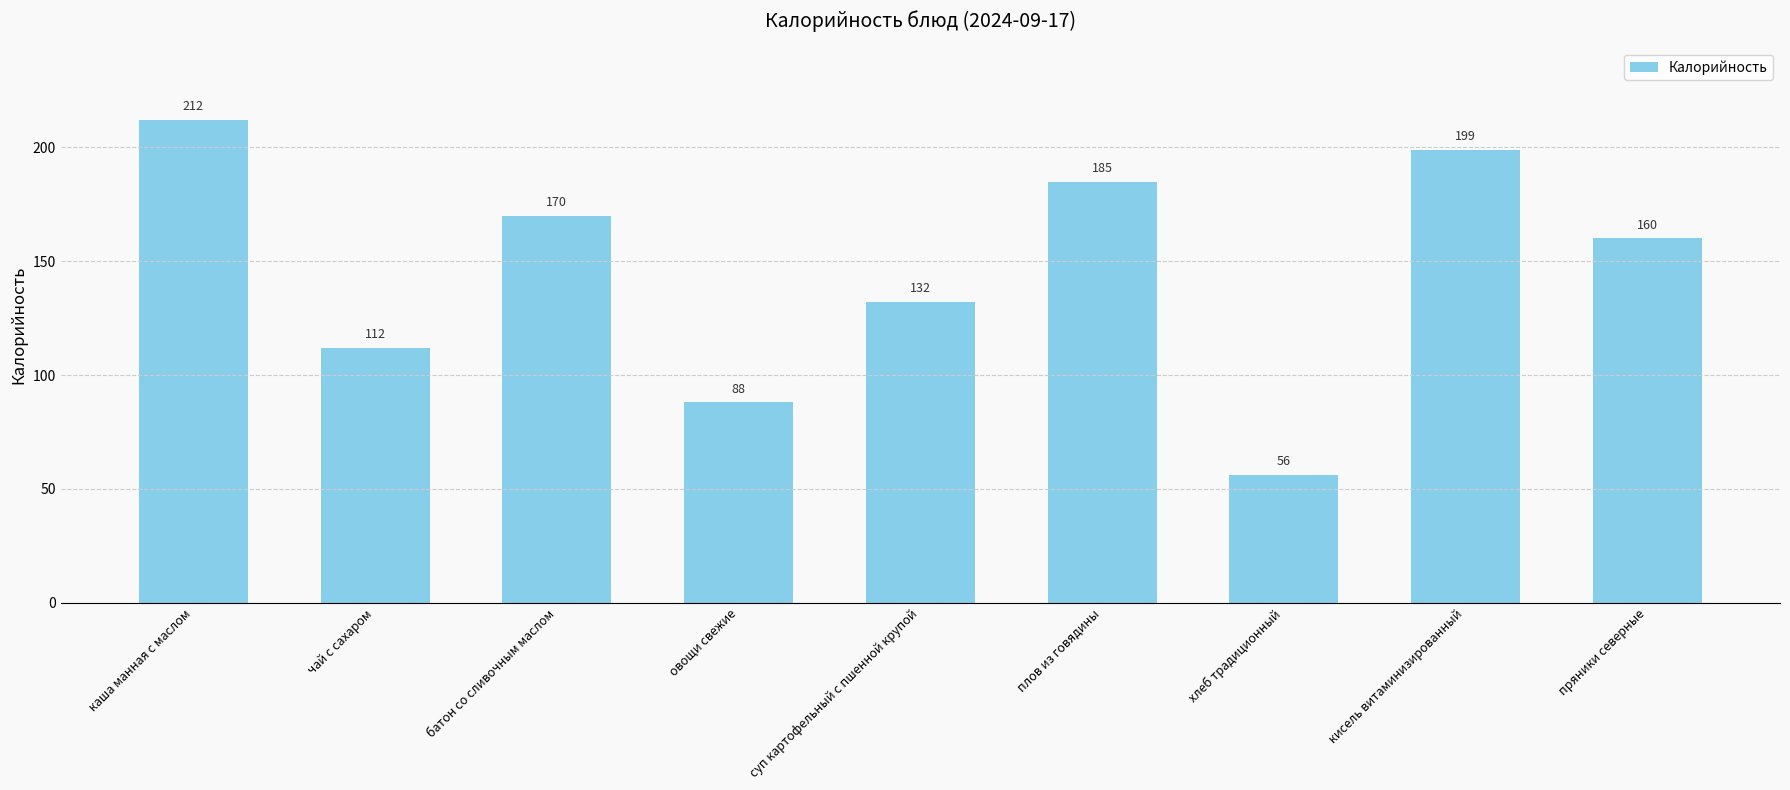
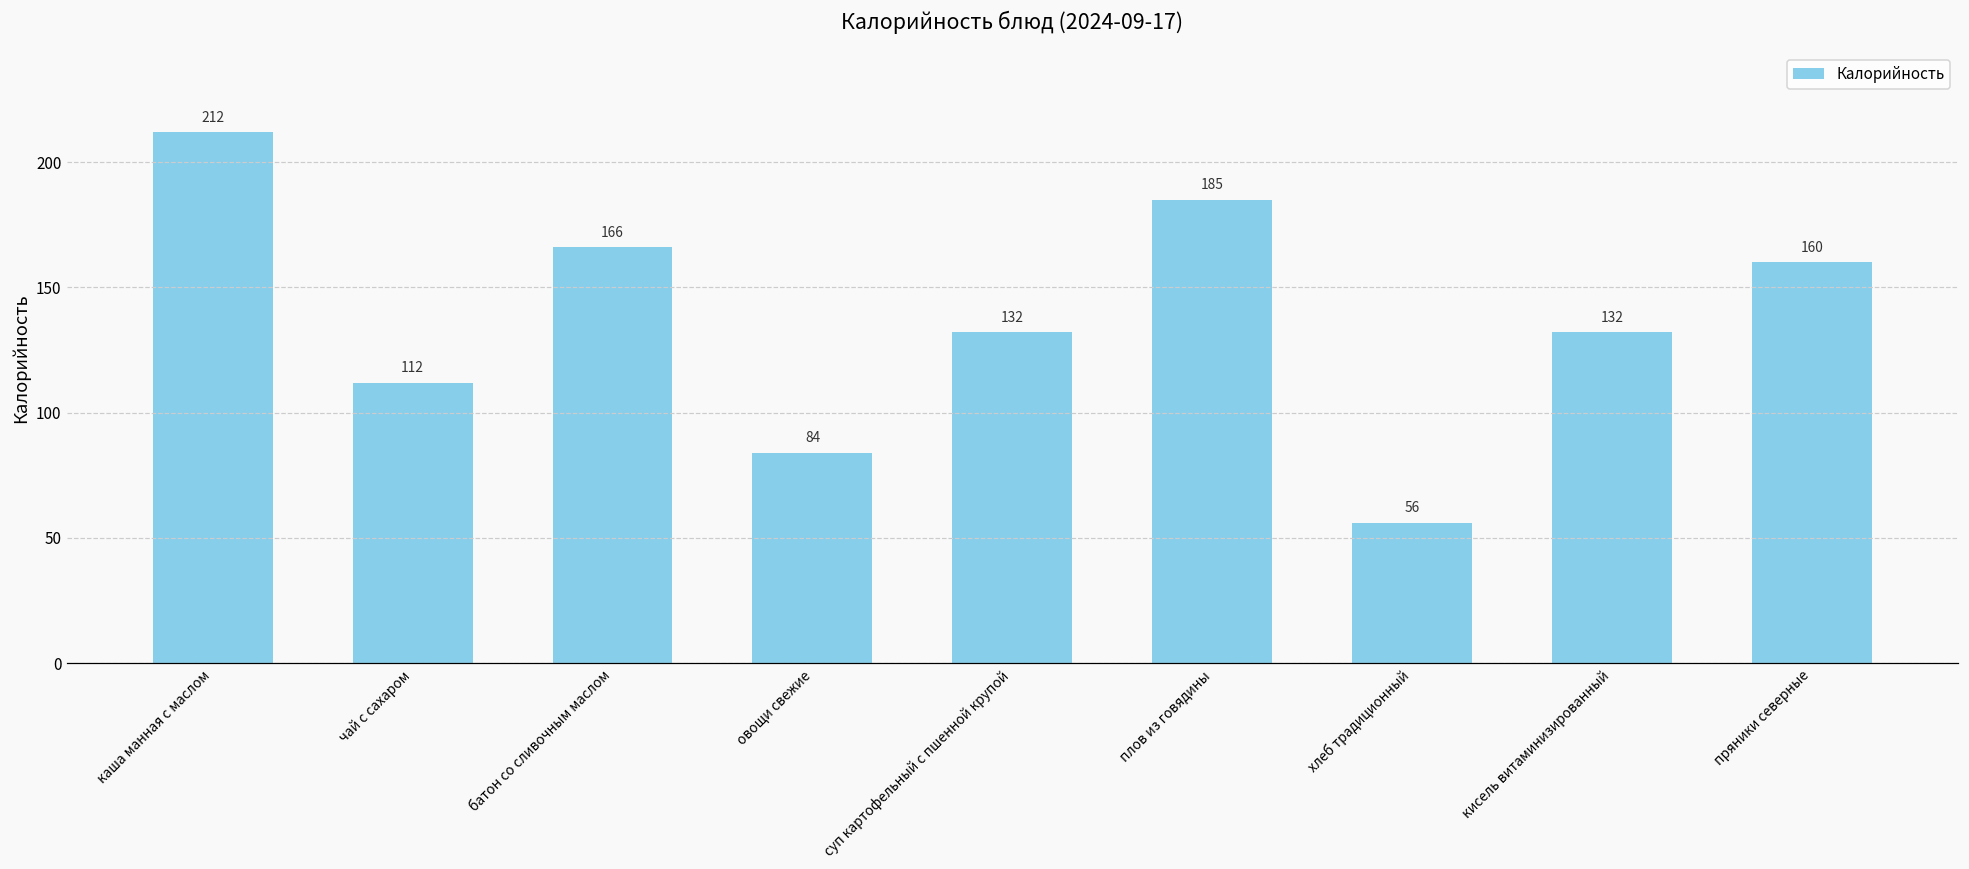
  {
    "каша манная с маслом": 212,
    "чай с сахаром": 112,
-   "батон со сливочным маслом": 170,
-   "овощи свежие": 88,
+   "батон со сливочным маслом": 166,
+   "овощи свежие": 84,
    "суп картофельный с пшенной крупой": 132,
    "плов из говядины": 185,
    "хлеб традиционный": 56,
-   "кисель витаминизированный": 199,
+   "кисель витаминизированный": 132,
    "пряники северные": 160
  }
